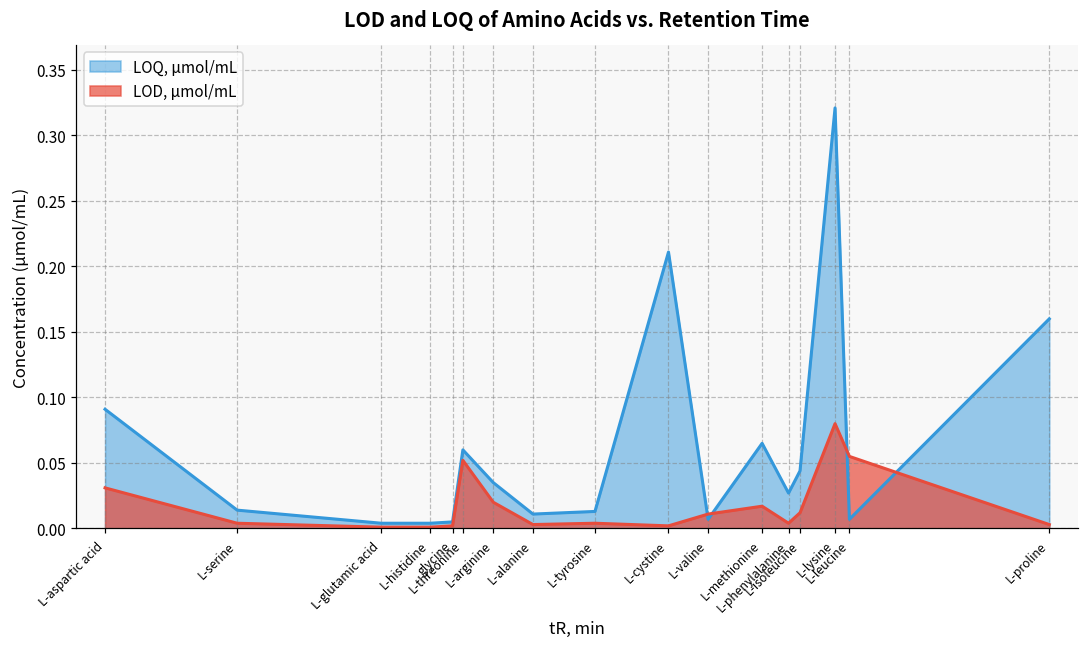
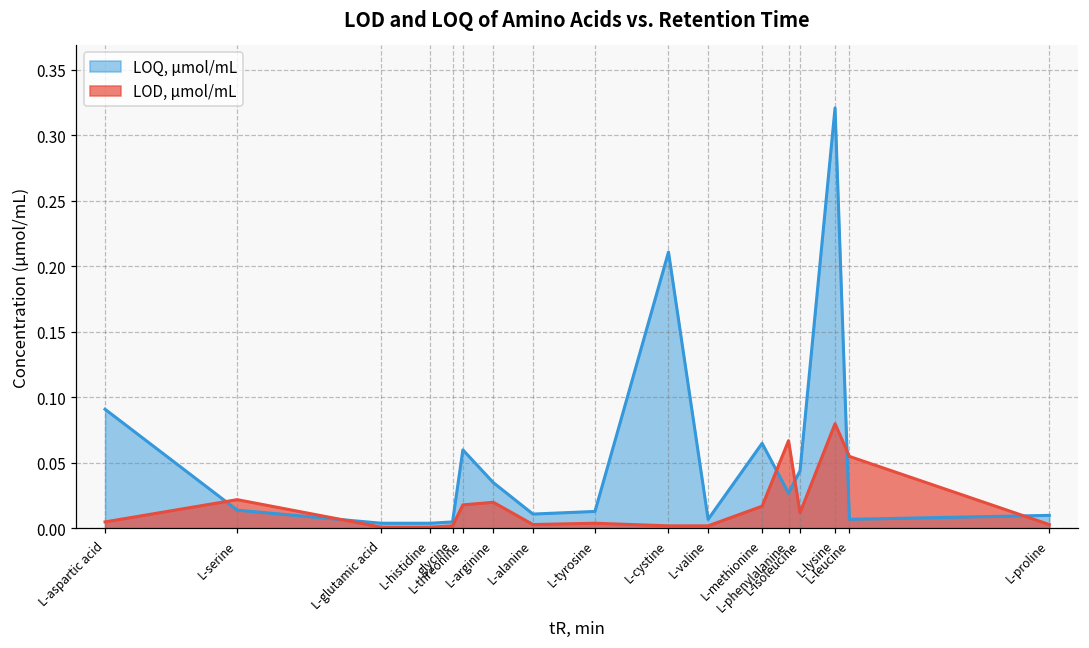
  {
    "LOQ, μmol/mL": {
      "L-aspartic acid": 0.09,
      "L-serine": 0.014,
      "L-glutamic acid": 0.004,
      "L-histidine": 0.004,
      "glycine": 0.005,
      "L-threonine": 0.06,
      "L-arginine": 0.035,
      "L-alanine": 0.01,
      "L-tyrosine": 0.013,
      "L-cystine": 0.21,
      "L-valine": 0.007,
      "L-methionine": 0.065,
      "L-phenylalanine": 0.027,
      "L-isoleucine": 0.044,
      "L-lysine": 0.32,
      "L-leucine": 0.007,
-     "L-proline": 0.16
+     "L-proline": 0.01
    },
    "LOD, μmol/mL": {
-     "L-aspartic acid": 0.031,
-     "L-serine": 0.004,
+     "L-aspartic acid": 0.005,
+     "L-serine": 0.022,
      "L-glutamic acid": 0.001,
      "L-histidine": 0.001,
      "glycine": 0.002,
-     "L-threonine": 0.052,
+     "L-threonine": 0.018,
      "L-arginine": 0.020,
      "L-alanine": 0.003,
      "L-tyrosine": 0.004,
      "L-cystine": 0.002,
-     "L-valine": 0.011,
+     "L-valine": 0.002,
      "L-methionine": 0.017,
-     "L-phenylalanine": 0.004,
+     "L-phenylalanine": 0.067,
      "L-isoleucine": 0.012,
      "L-lysine": 0.080,
      "L-leucine": 0.055,
      "L-proline": 0.003
    }
  }
